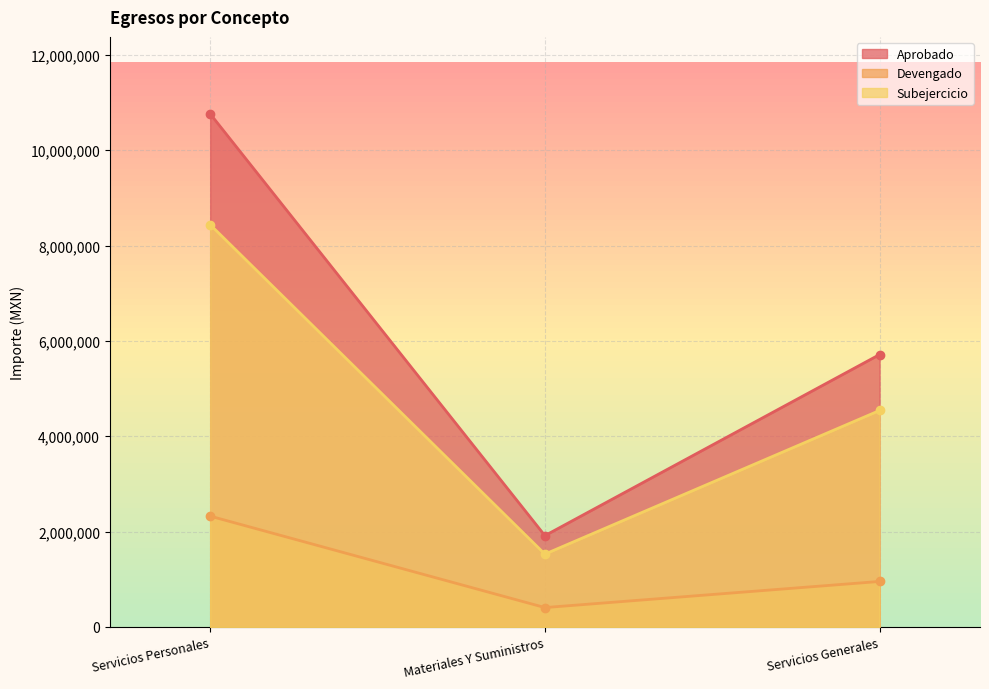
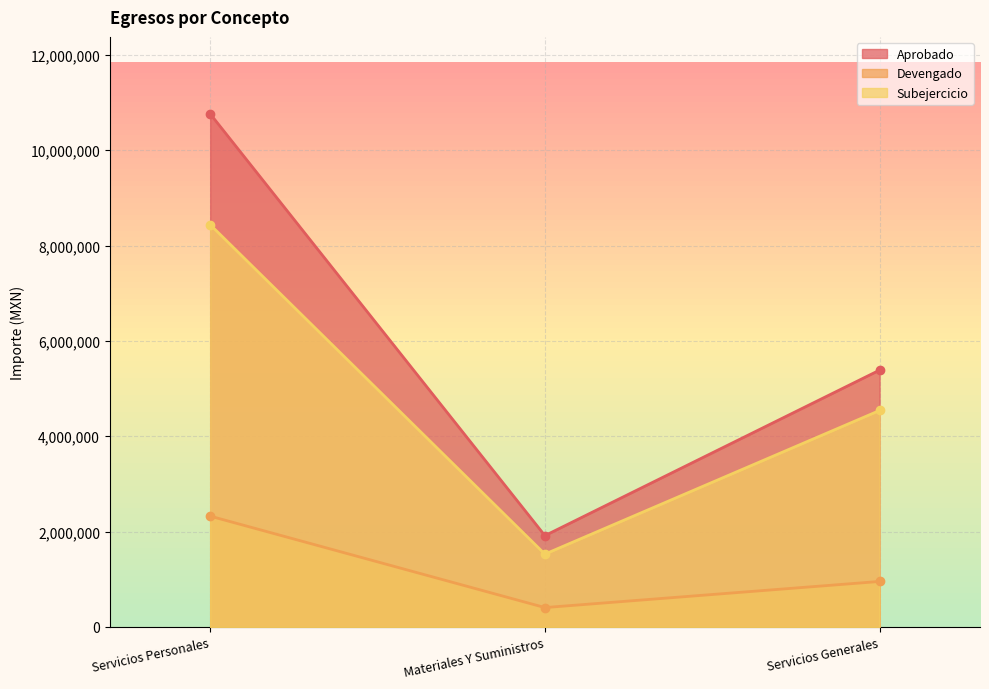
  {
    "Aprobado": {
      "Servicios Personales": "10,800,000",
      "Materiales Y Suministros": "1,900,000",
-     "Servicios Generales": "5,700,000"
+     "Servicios Generales": "5,400,000"
    }
  }
